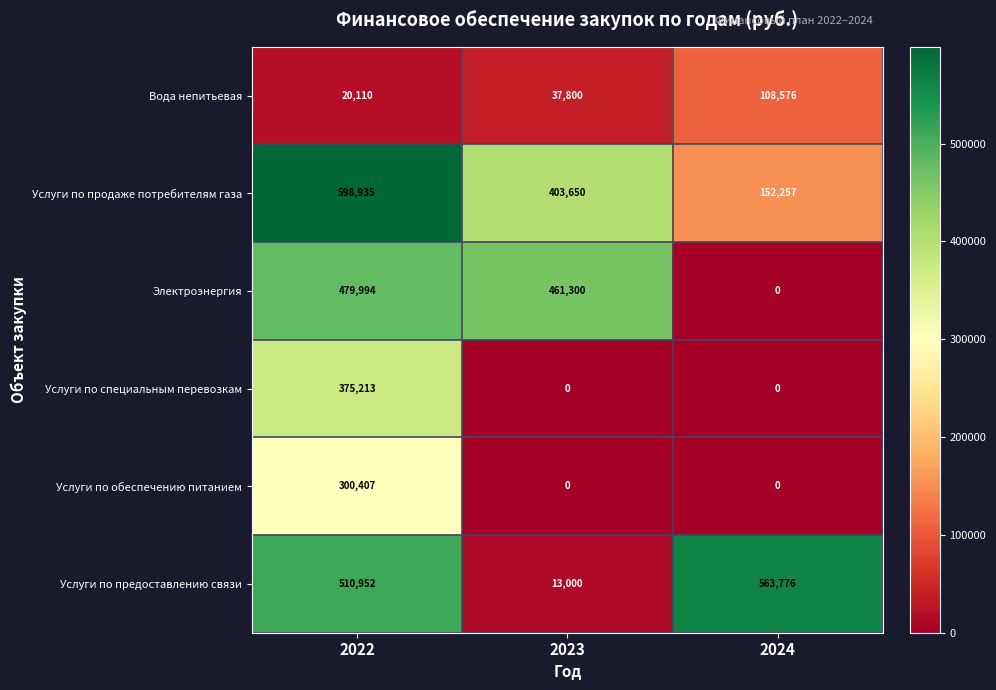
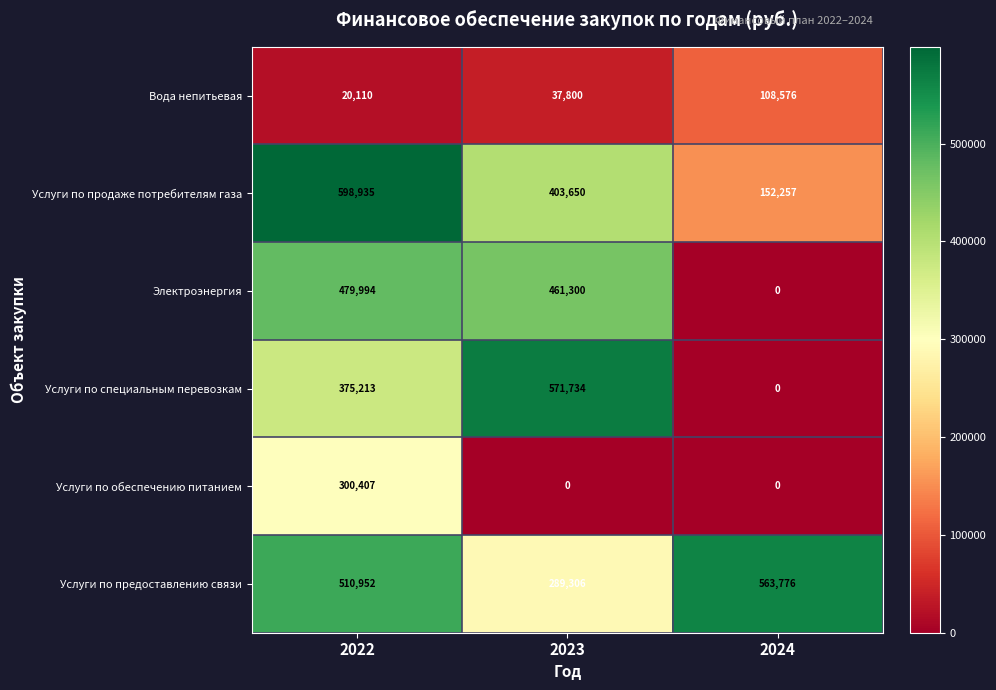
  {
    "Вода непитьевая": {
      "2022": "20,110",
      "2023": "37,800",
      "2024": "108,576"
    },
    "Услуги по продаже потребителям газа": {
      "2022": "598,935",
      "2023": "403,650",
      "2024": "152,257"
    },
    "Электроэнергия": {
      "2022": "479,994",
      "2023": "461,300",
      "2024": "0"
    },
    "Услуги по специальным перевозкам": {
      "2022": "375,213",
-     "2023": "0",
+     "2023": "571,734",
      "2024": "0"
    },
    "Услуги по обеспечению питанием": {
      "2022": "300,407",
      "2023": "0",
      "2024": "0"
    },
    "Услуги по предоставлению связи": {
      "2022": "510,952",
-     "2023": "13,000",
+     "2023": "289,306",
      "2024": "563,776"
    }
  }
